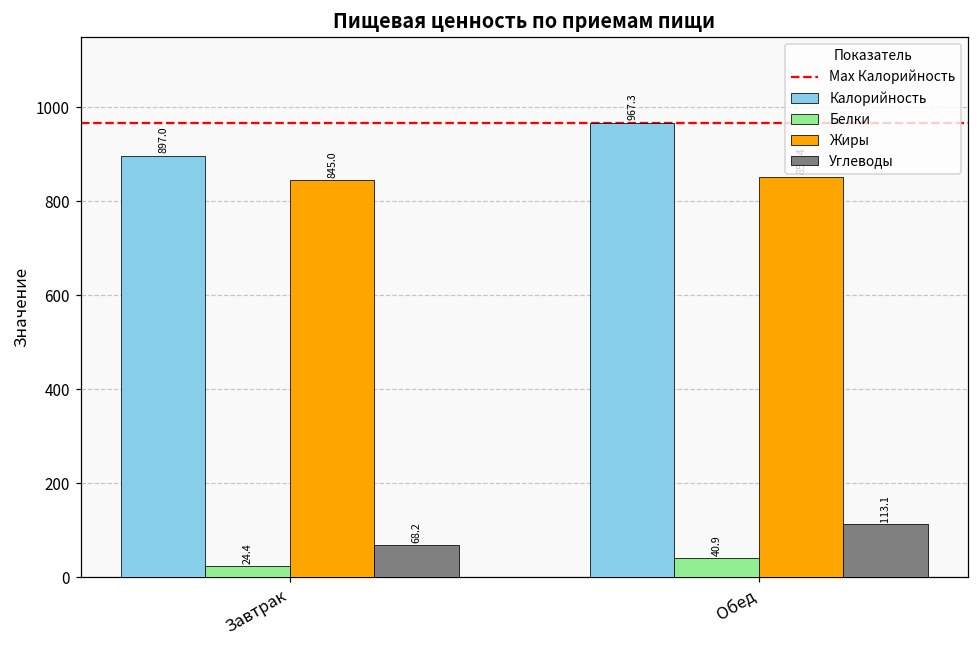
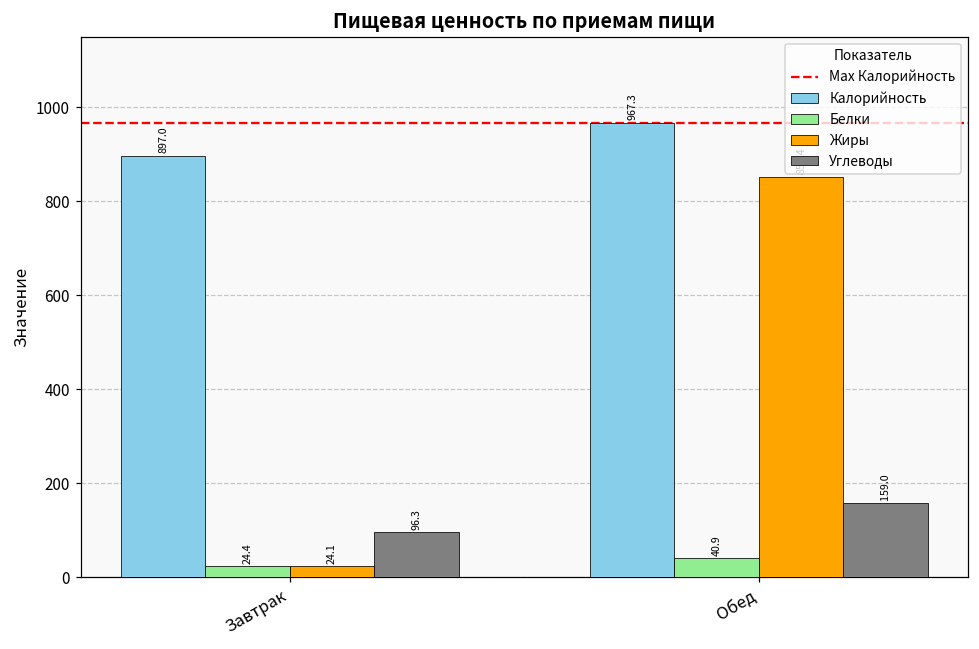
  {
    "Калорийность": {
      "Завтрак": 897.0,
      "Обед": 967.3
    },
    "Белки": {
      "Завтрак": 24.4,
      "Обед": 40.9
    },
    "Жиры": {
-     "Завтрак": 845.0
+     "Завтрак": 24.1
    },
    "Углеводы": {
-     "Завтрак": 68.2,
-     "Обед": 113.1
+     "Завтрак": 96.3,
+     "Обед": 159.0
    }
  }
